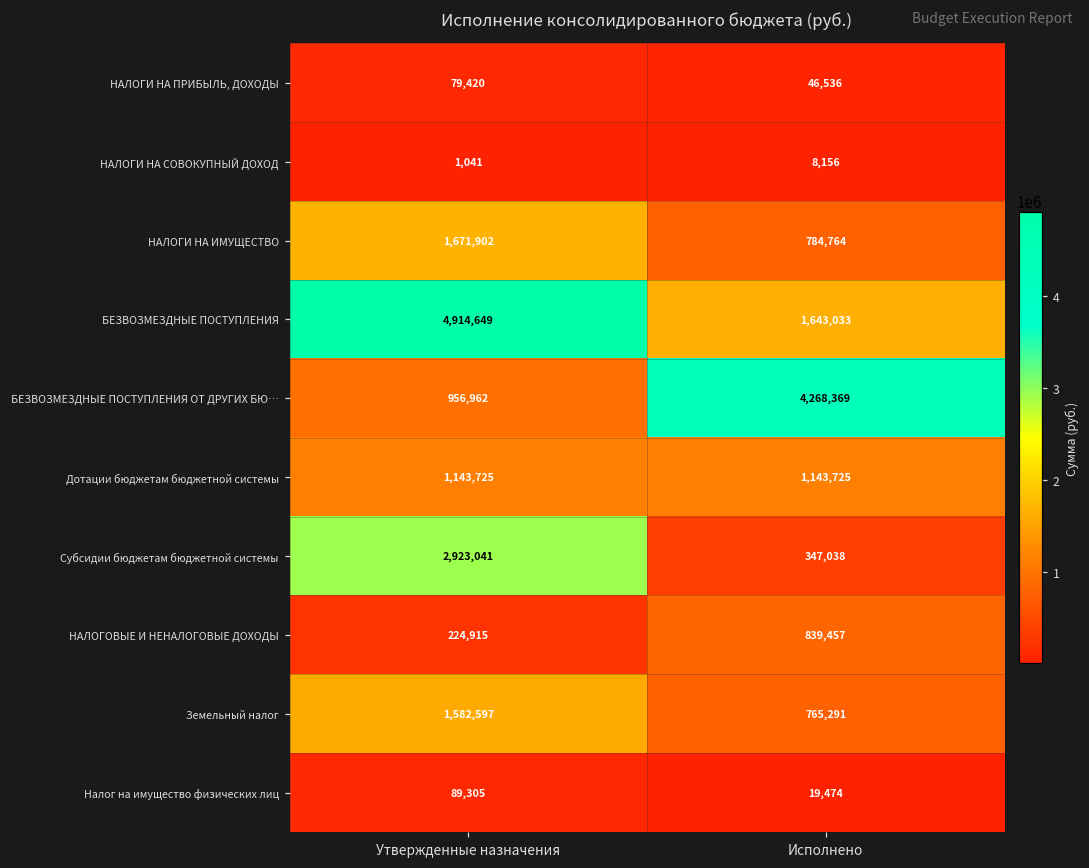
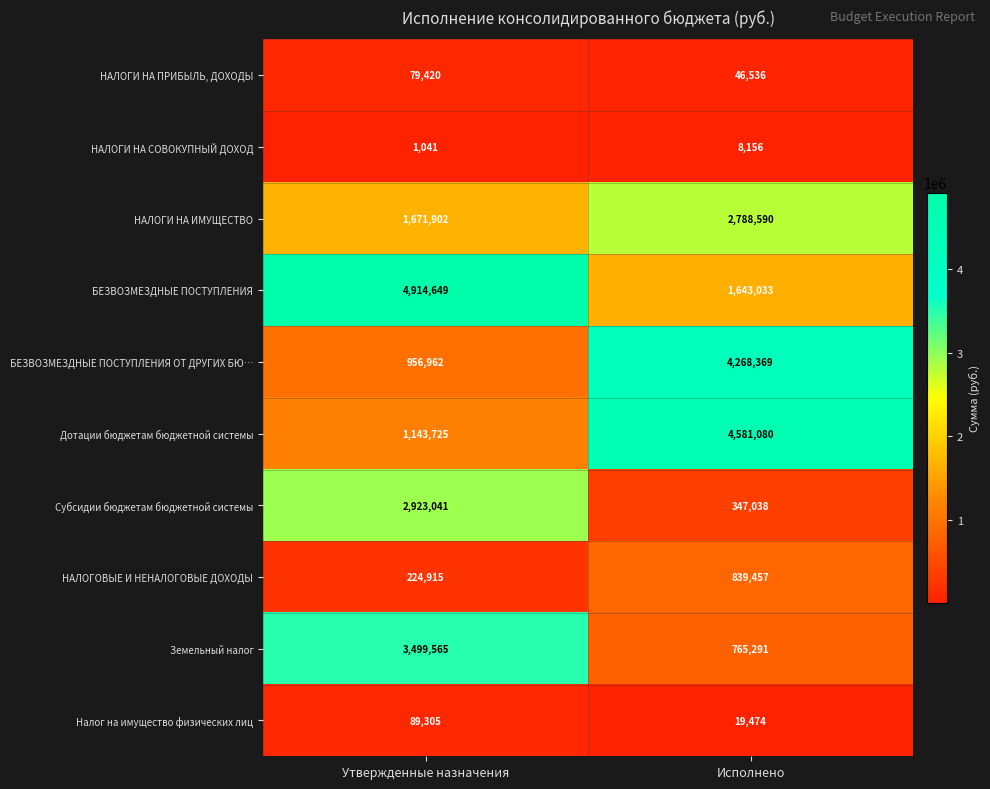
  {
    "НАЛОГИ НА ПРИБЫЛЬ, ДОХОДЫ": {
      "Утвержденные назначения": "79,420",
      "Исполнено": "46,536"
    },
    "НАЛОГИ НА СОВОКУПНЫЙ ДОХОД": {
      "Утвержденные назначения": "1,041",
      "Исполнено": "8,156"
    },
    "НАЛОГИ НА ИМУЩЕСТВО": {
      "Утвержденные назначения": "1,671,902",
-     "Исполнено": "784,764"
+     "Исполнено": "2,788,590"
    },
    "БЕЗВОЗМЕЗДНЫЕ ПОСТУПЛЕНИЯ": {
      "Утвержденные назначения": "4,914,649",
      "Исполнено": "1,643,033"
    },
    "БЕЗВОЗМЕЗДНЫЕ ПОСТУПЛЕНИЯ ОТ ДРУГИХ БЮ…": {
      "Утвержденные назначения": "956,962",
      "Исполнено": "4,268,369"
    },
    "Дотации бюджетам бюджетной системы": {
      "Утвержденные назначения": "1,143,725",
-     "Исполнено": "1,143,725"
+     "Исполнено": "4,581,080"
    },
    "Субсидии бюджетам бюджетной системы": {
      "Утвержденные назначения": "2,923,041",
      "Исполнено": "347,038"
    },
    "НАЛОГОВЫЕ И НЕНАЛОГОВЫЕ ДОХОДЫ": {
      "Утвержденные назначения": "224,915",
      "Исполнено": "839,457"
    },
    "Земельный налог": {
-     "Утвержденные назначения": "1,582,597",
+     "Утвержденные назначения": "3,499,565",
      "Исполнено": "765,291"
    },
    "Налог на имущество физических лиц": {
      "Утвержденные назначения": "89,305",
      "Исполнено": "19,474"
    }
  }
